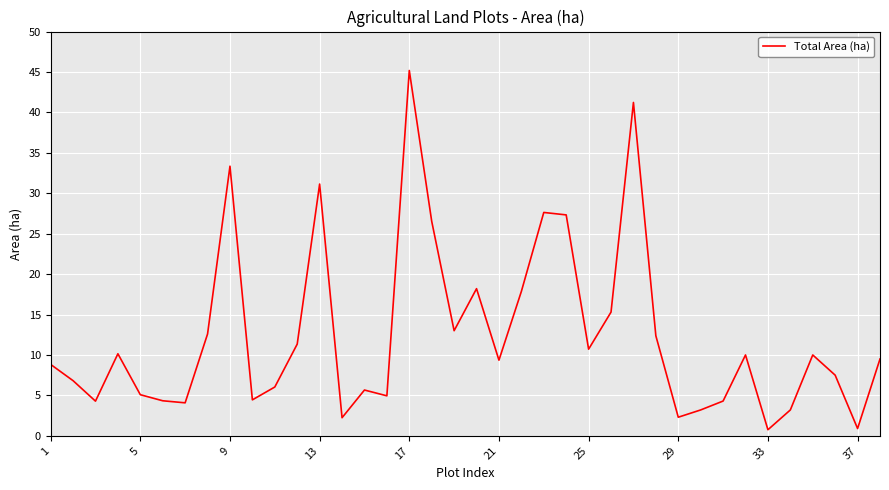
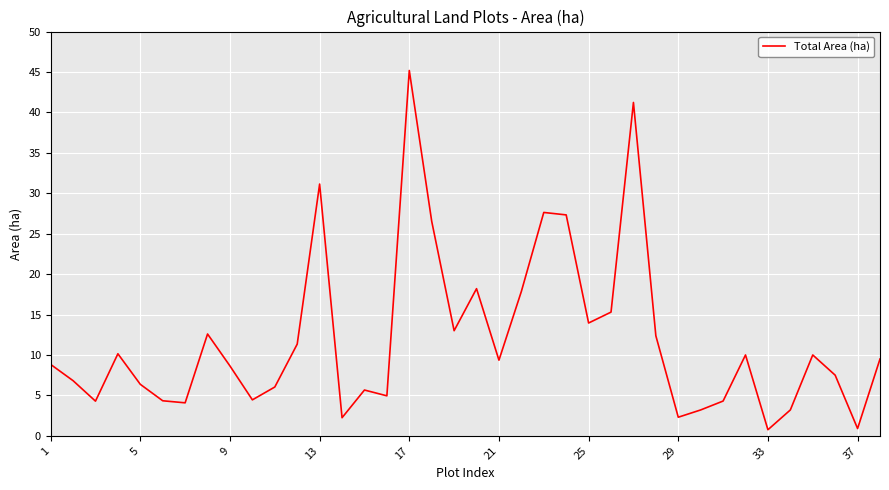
  {
    "1": 9,
-   "5": 5,
-   "9": 33,
+   "5": 6,
+   "9": 9,
    "13": 31,
    "17": 45,
    "21": 9,
-   "25": 11,
+   "25": 14,
    "29": 2,
    "33": 1,
    "37": 1
  }
